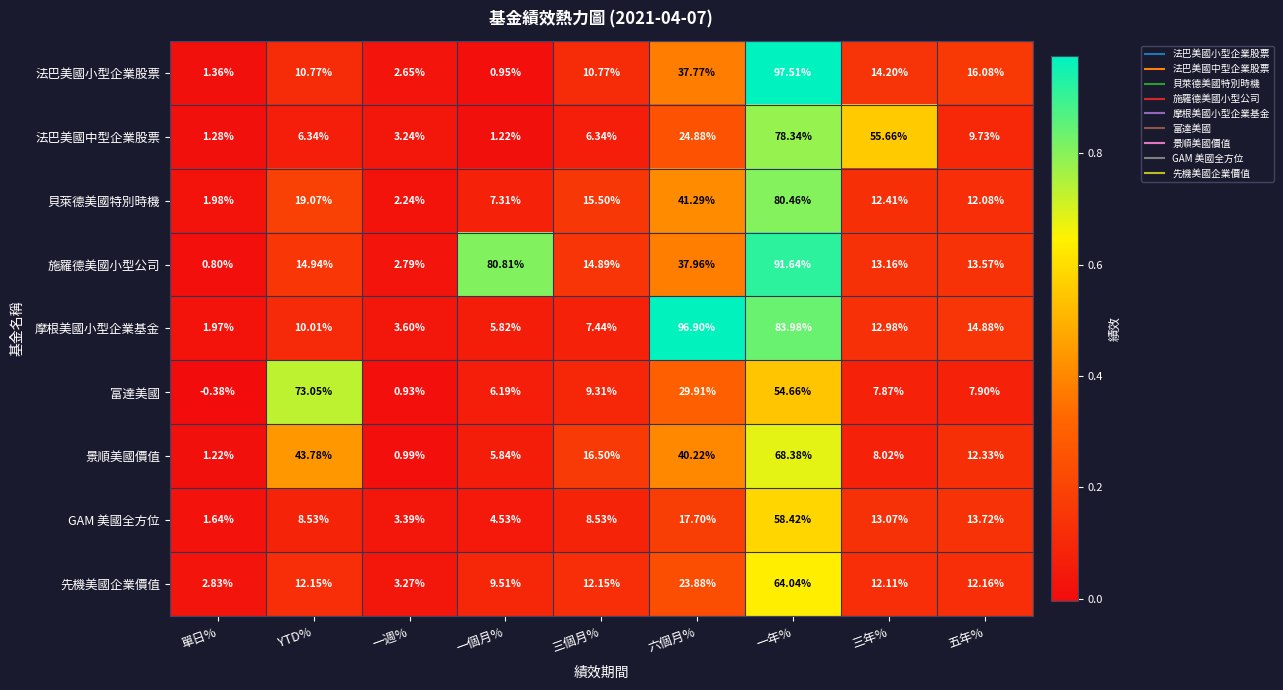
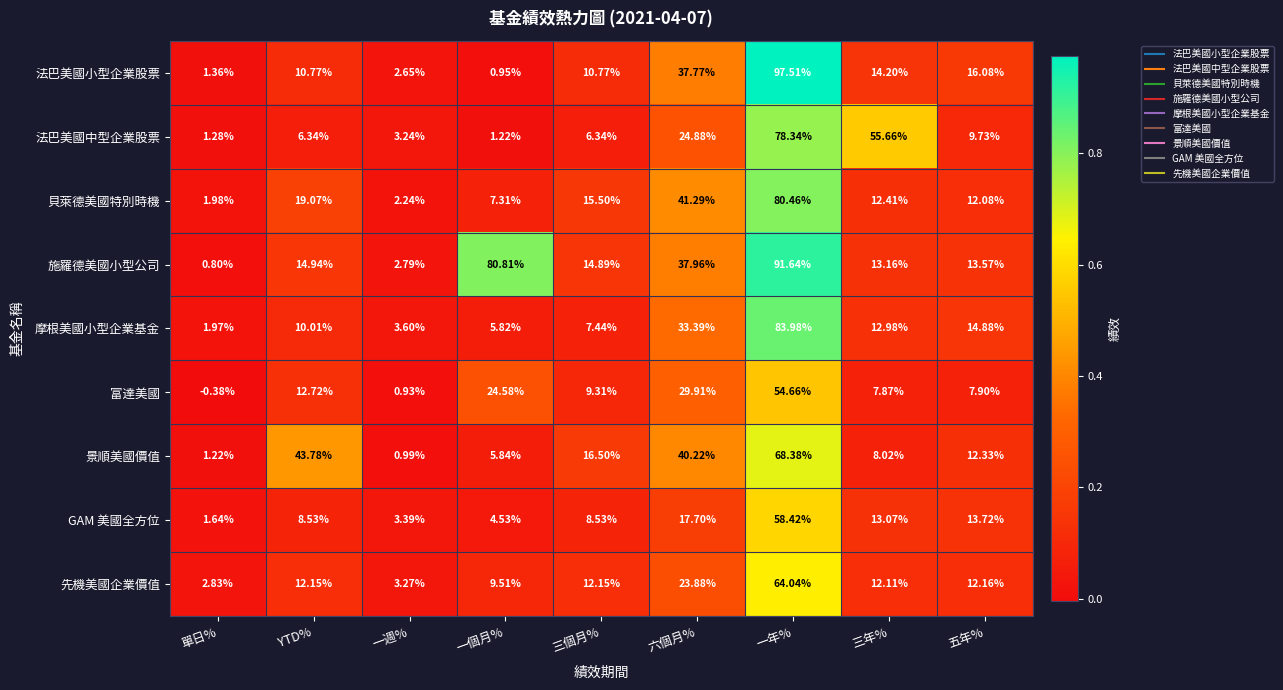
  {
    "法巴美國小型企業股票": {
      "單日%": "1.36%",
      "YTD%": "10.77%",
      "一週%": "2.65%",
      "一個月%": "0.95%",
      "三個月%": "10.77%",
      "六個月%": "37.77%",
      "一年%": "97.51%",
      "三年%": "14.20%",
      "五年%": "16.08%"
    },
    "法巴美國中型企業股票": {
      "單日%": "1.28%",
      "YTD%": "6.34%",
      "一週%": "3.24%",
      "一個月%": "1.22%",
      "三個月%": "6.34%",
      "六個月%": "24.88%",
      "一年%": "78.34%",
      "三年%": "55.66%",
      "五年%": "9.73%"
    },
    "貝萊德美國特別時機": {
      "單日%": "1.98%",
      "YTD%": "19.07%",
      "一週%": "2.24%",
      "一個月%": "7.31%",
      "三個月%": "15.50%",
      "六個月%": "41.29%",
      "一年%": "80.46%",
      "三年%": "12.41%",
      "五年%": "12.08%"
    },
    "施羅德美國小型公司": {
      "單日%": "0.80%",
      "YTD%": "14.94%",
      "一週%": "2.79%",
      "一個月%": "80.81%",
      "三個月%": "14.89%",
      "六個月%": "37.96%",
      "一年%": "91.64%",
      "三年%": "13.16%",
      "五年%": "13.57%"
    },
    "摩根美國小型企業基金": {
      "單日%": "1.97%",
      "YTD%": "10.01%",
      "一週%": "3.60%",
      "一個月%": "5.82%",
      "三個月%": "7.44%",
-     "六個月%": "96.90%",
+     "六個月%": "33.39%",
      "一年%": "83.98%",
      "三年%": "12.98%",
      "五年%": "14.88%"
    },
    "富達美國": {
      "單日%": "-0.38%",
-     "YTD%": "73.05%",
+     "YTD%": "12.72%",
      "一週%": "0.93%",
-     "一個月%": "6.19%",
+     "一個月%": "24.58%",
      "三個月%": "9.31%",
      "六個月%": "29.91%",
      "一年%": "54.66%",
      "三年%": "7.87%",
      "五年%": "7.90%"
    },
    "景順美國價值": {
      "單日%": "1.22%",
      "YTD%": "43.78%",
      "一週%": "0.99%",
      "一個月%": "5.84%",
      "三個月%": "16.50%",
      "六個月%": "40.22%",
      "一年%": "68.38%",
      "三年%": "8.02%",
      "五年%": "12.33%"
    },
    "GAM 美國全方位": {
      "單日%": "1.64%",
      "YTD%": "8.53%",
      "一週%": "3.39%",
      "一個月%": "4.53%",
      "三個月%": "8.53%",
      "六個月%": "17.70%",
      "一年%": "58.42%",
      "三年%": "13.07%",
      "五年%": "13.72%"
    },
    "先機美國企業價值": {
      "單日%": "2.83%",
      "YTD%": "12.15%",
      "一週%": "3.27%",
      "一個月%": "9.51%",
      "三個月%": "12.15%",
      "六個月%": "23.88%",
      "一年%": "64.04%",
      "三年%": "12.11%",
      "五年%": "12.16%"
    }
  }
